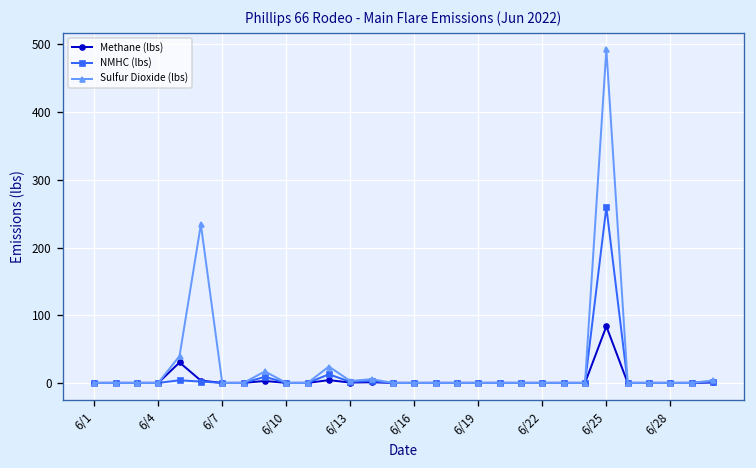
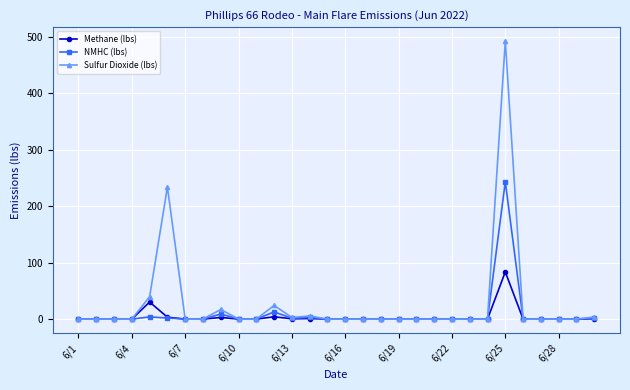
  {
    "Methane (lbs)": {
      "6/25": 80
    },
    "NMHC (lbs)": {
-     "6/25": 260
+     "6/25": 240
    },
    "Sulfur Dioxide (lbs)": {
      "6/25": 490
    }
  }
